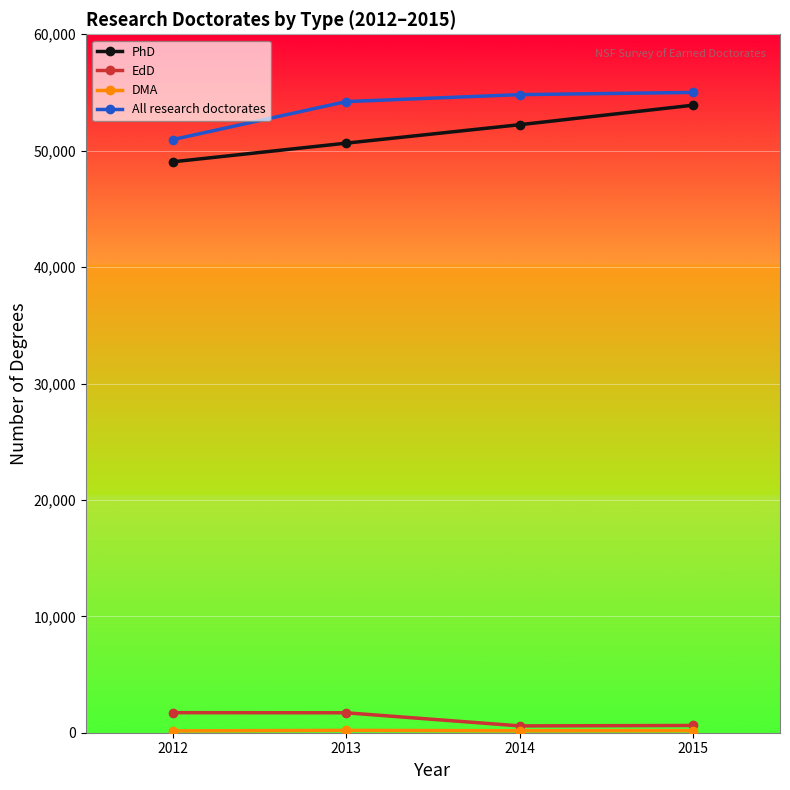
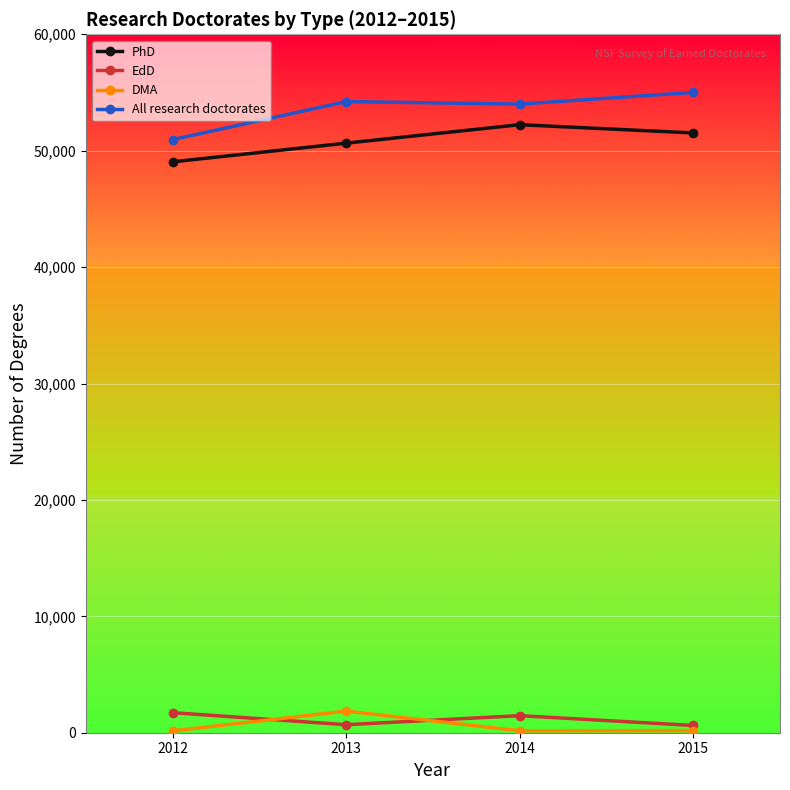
  {
    "PhD": {
      "2012": "49,000",
      "2013": "50,600",
      "2014": "52,200",
-     "2015": "53,900"
+     "2015": "51,500"
    },
    "EdD": {
      "2012": "1,700",
-     "2013": "1,700",
-     "2014": "600",
+     "2013": "700",
+     "2014": "1,500",
      "2015": "600"
    },
    "DMA": {
      "2012": "200",
-     "2013": "200",
+     "2013": "1,900",
      "2014": "200",
      "2015": "200"
    },
    "All research doctorates": {
      "2012": "51,000",
      "2013": "54,200",
-     "2014": "54,800",
+     "2014": "54,000",
      "2015": "55,000"
    }
  }
